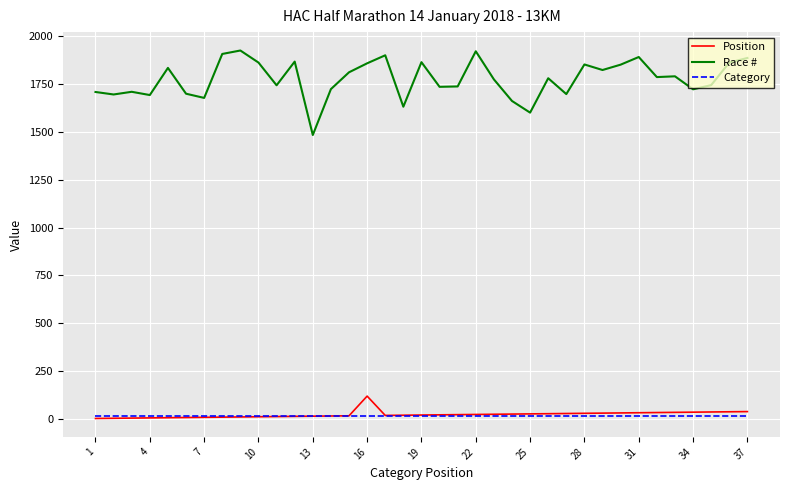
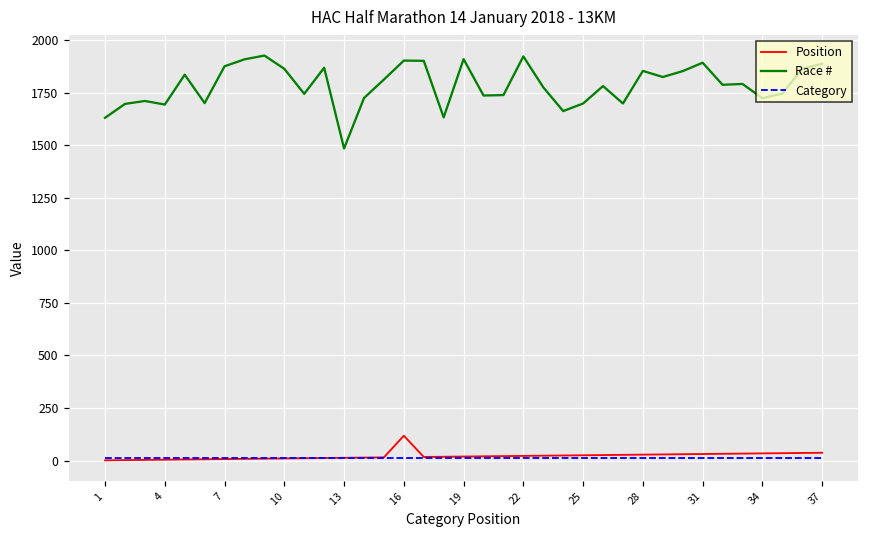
  {
    "Position": {
      "16": 120,
      "28": 30,
      "31": 30,
      "34": 30,
      "37": 40
    },
    "Race #": {
-     "1": 1710,
+     "1": 1630,
      "4": 1690,
-     "7": 1680,
+     "7": 1880,
      "10": 1860,
      "13": 1480,
-     "16": 1860,
-     "19": 1870,
+     "16": 1900,
+     "19": 1910,
      "22": 1920,
-     "25": 1600,
+     "25": 1700,
      "28": 1850,
      "31": 1890,
      "34": 1720
    },
    "Category": {
      "16": 10,
      "28": 10,
      "31": 10,
      "34": 10,
      "37": 10
    }
  }
